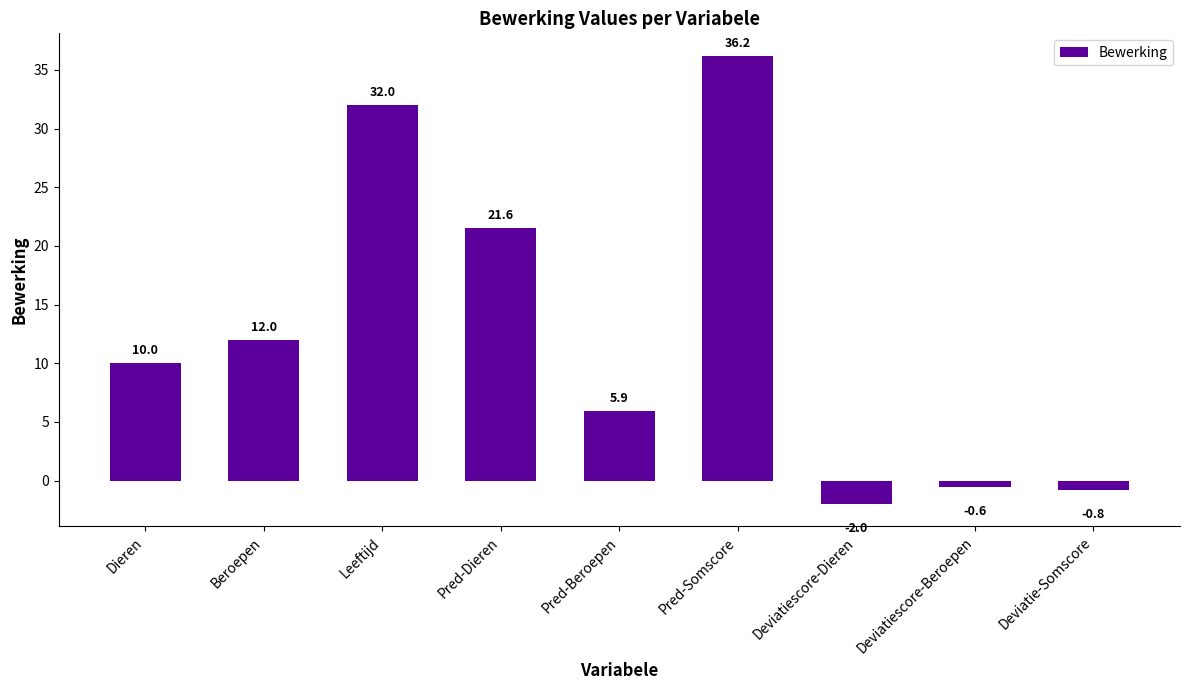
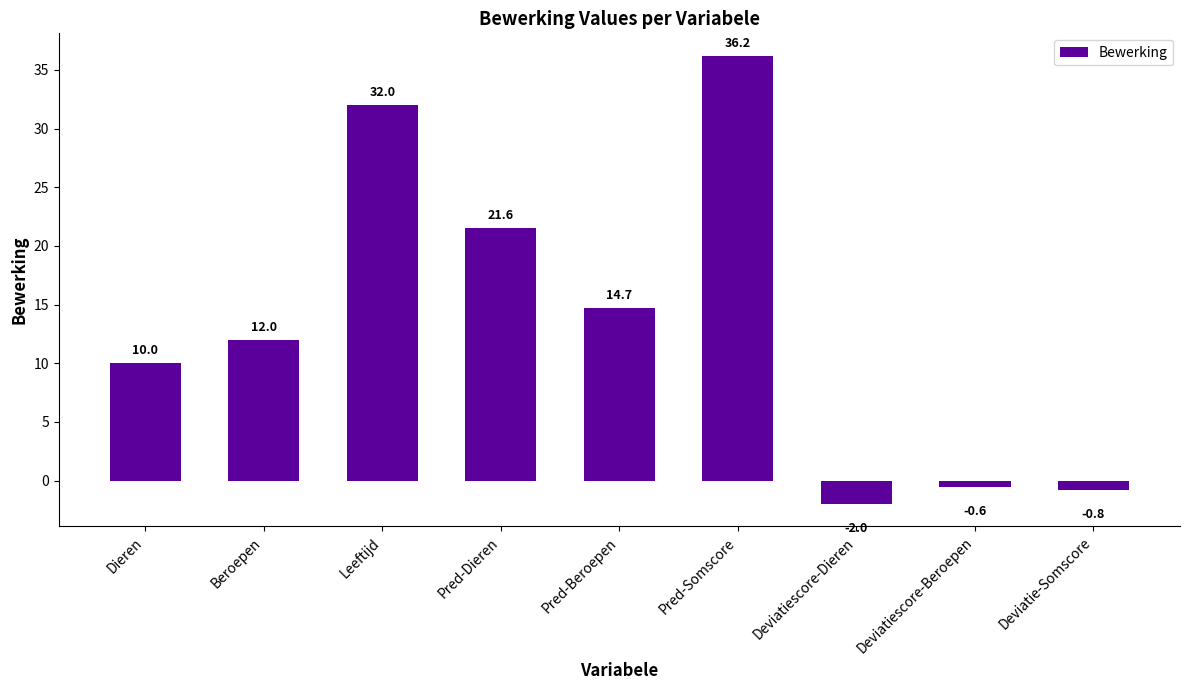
  {
    "Dieren": 10.0,
    "Beroepen": 12.0,
    "Leeftijd": 32.0,
    "Pred-Dieren": 21.6,
-   "Pred-Beroepen": 5.9,
+   "Pred-Beroepen": 14.7,
    "Pred-Somscore": 36.2,
    "Deviatiescore-Dieren": -2.0,
    "Deviatiescore-Beroepen": -0.6,
    "Deviatie-Somscore": -0.8
  }
